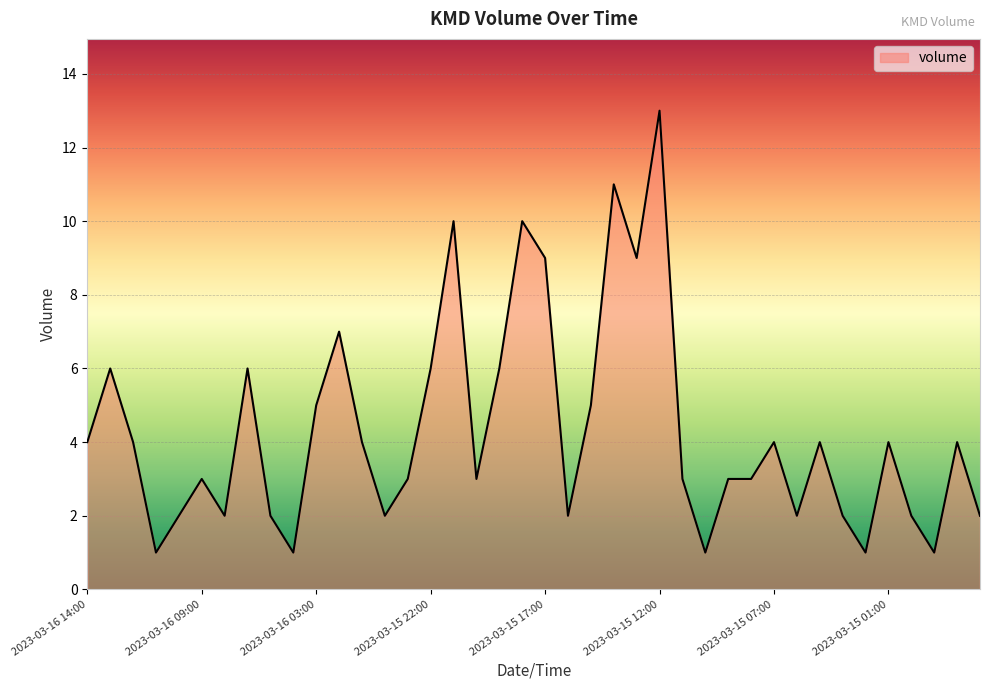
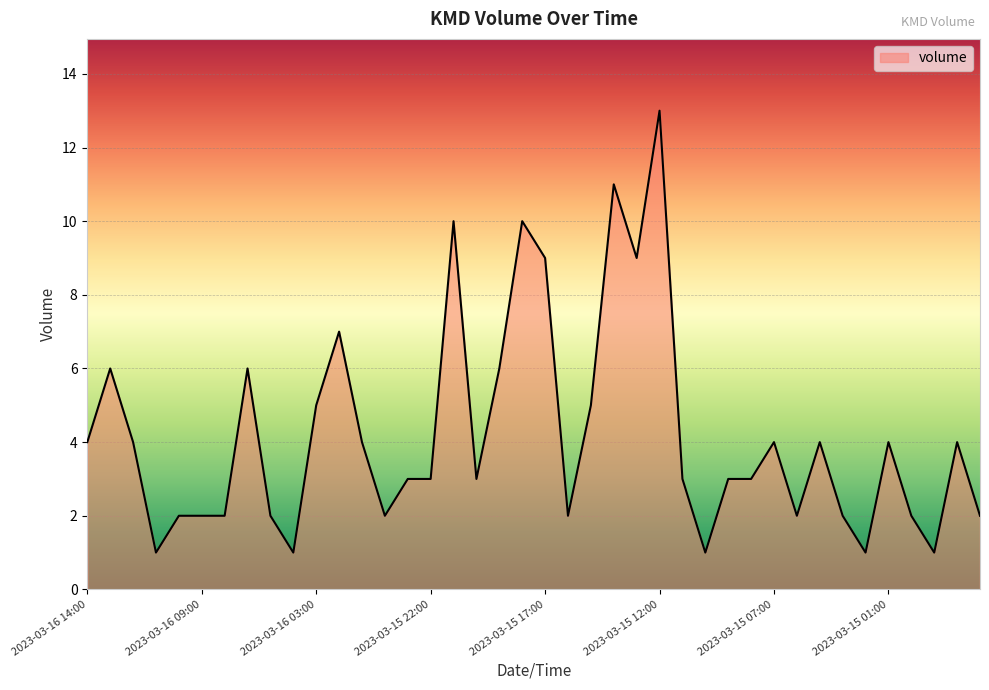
  {
    "2023-03-16 14:00": 4,
-   "2023-03-16 09:00": 3,
+   "2023-03-16 09:00": 2,
    "2023-03-16 03:00": 5,
-   "2023-03-15 22:00": 6,
+   "2023-03-15 22:00": 3,
    "2023-03-15 17:00": 9,
    "2023-03-15 12:00": 13,
    "2023-03-15 07:00": 4,
    "2023-03-15 01:00": 4
  }
